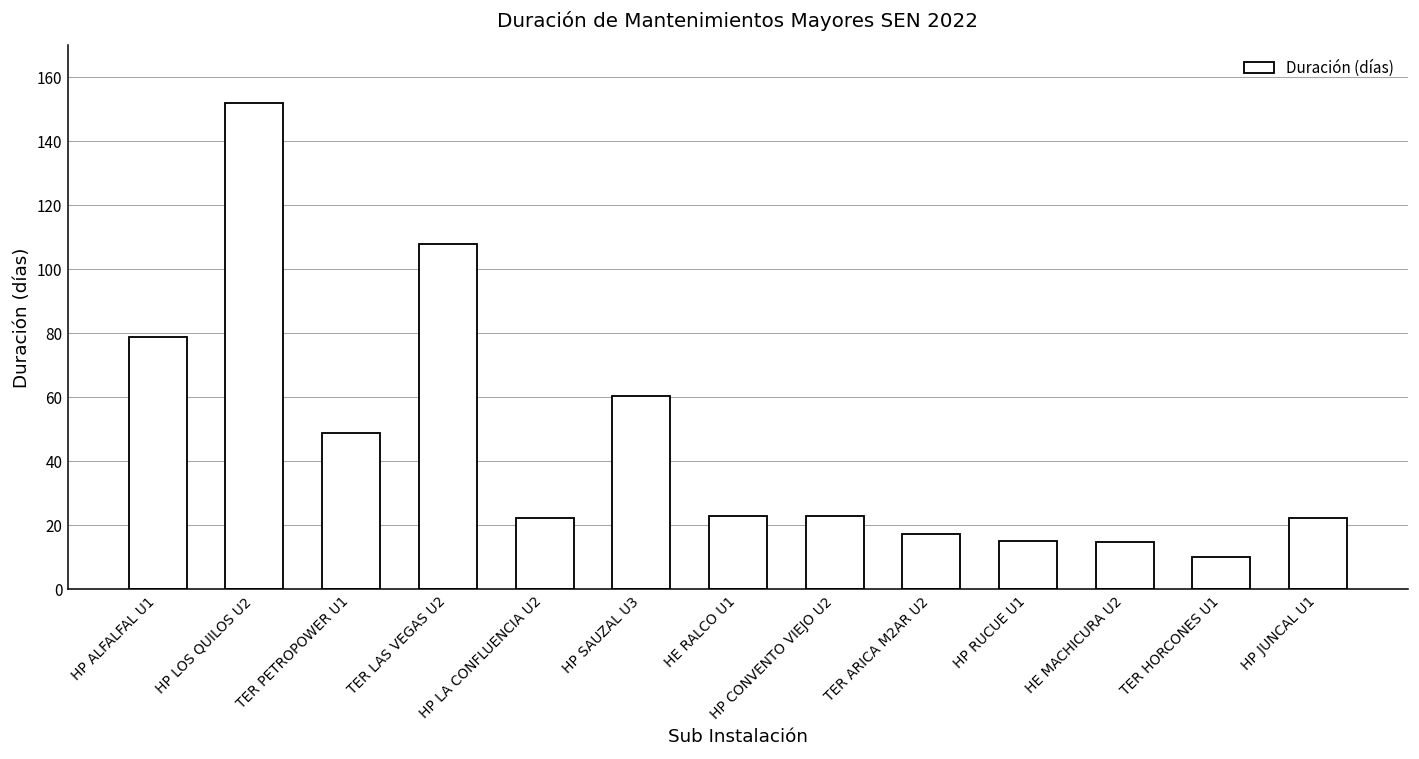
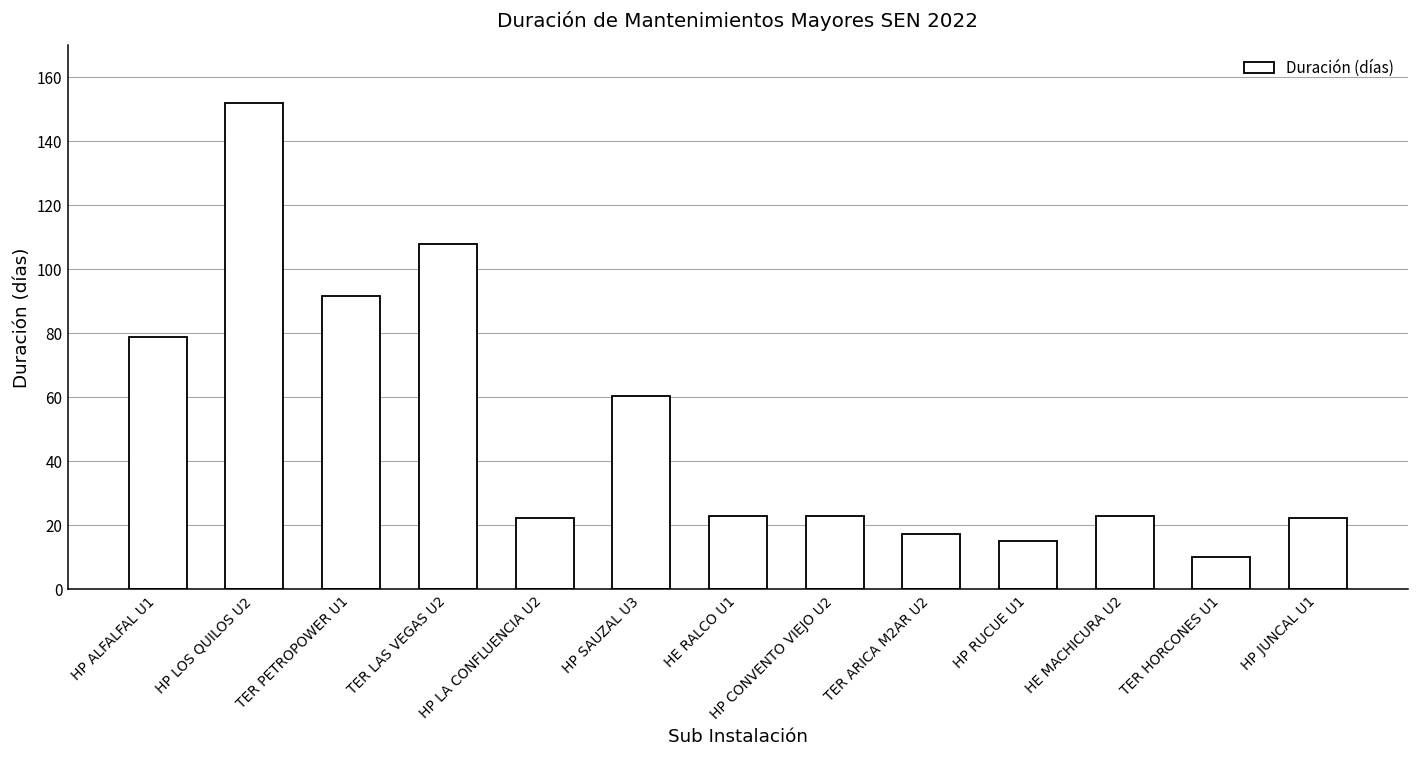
  {
    "HP ALFALFAL U1": 79,
    "HP LOS QUILOS U2": 152,
-   "TER PETROPOWER U1": 49,
+   "TER PETROPOWER U1": 92,
    "TER LAS VEGAS U2": 108,
    "HP LA CONFLUENCIA U2": 22,
    "HP SAUZAL U3": 60,
    "HE RALCO U1": 23,
    "HP CONVENTO VIEJO U2": 23,
    "TER ARICA M2AR U2": 17,
    "HP RUCUE U1": 15,
-   "HE MACHICURA U2": 15,
+   "HE MACHICURA U2": 23,
    "TER HORCONES U1": 10,
    "HP JUNCAL U1": 22
  }
